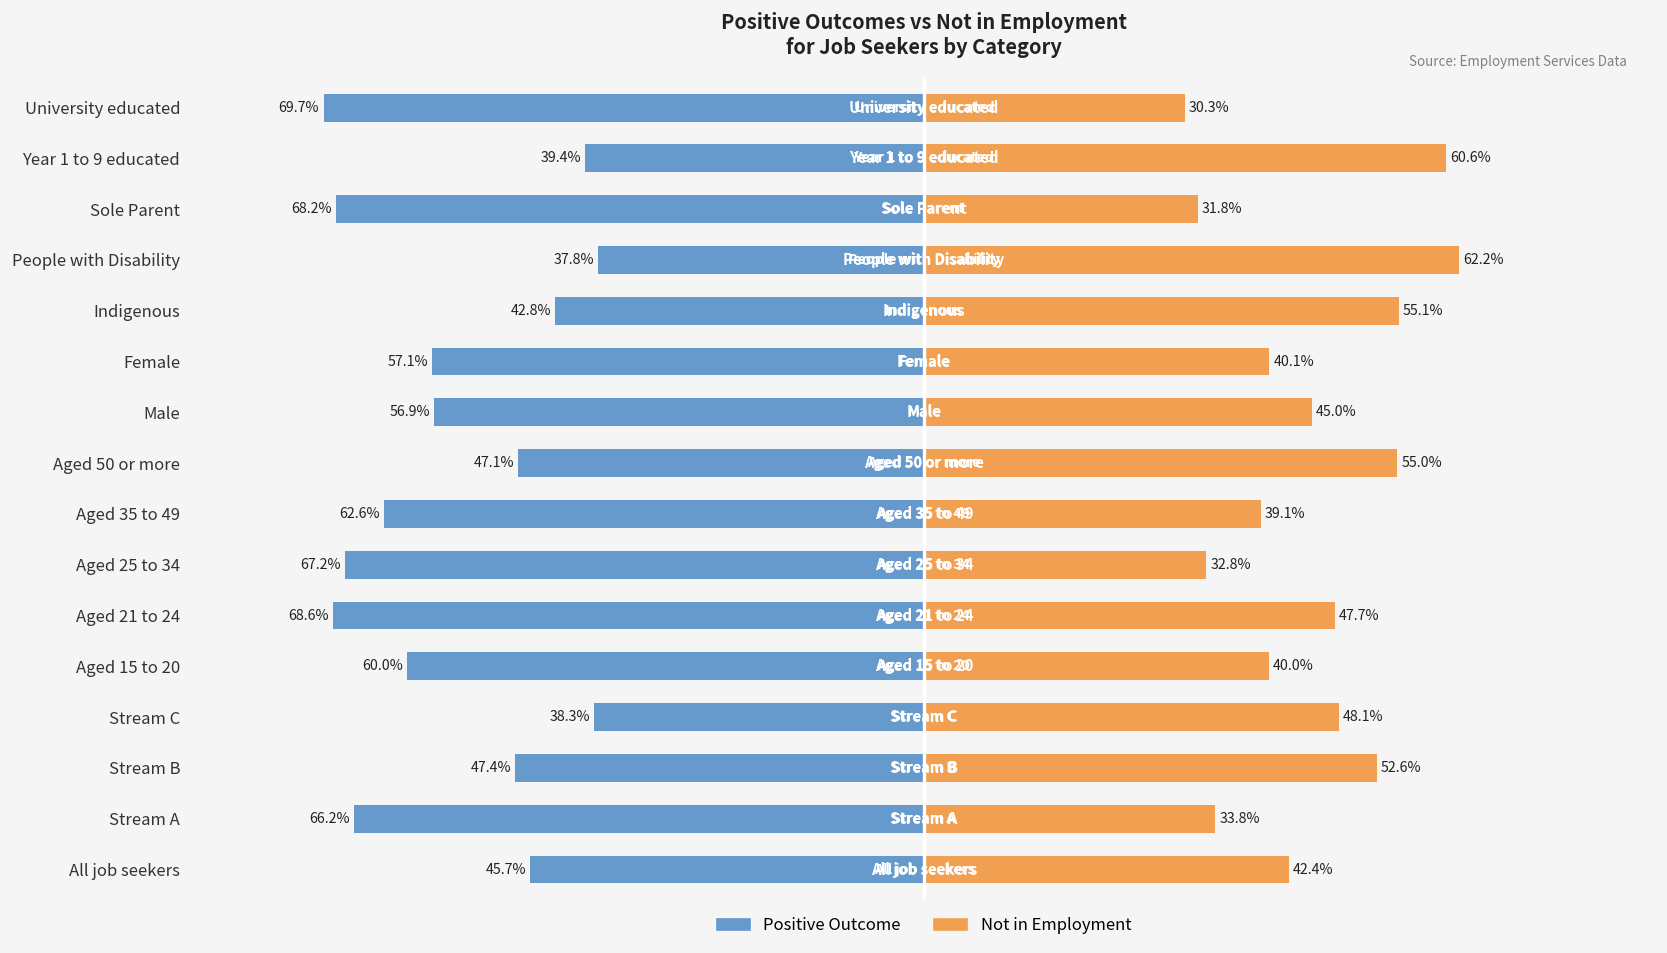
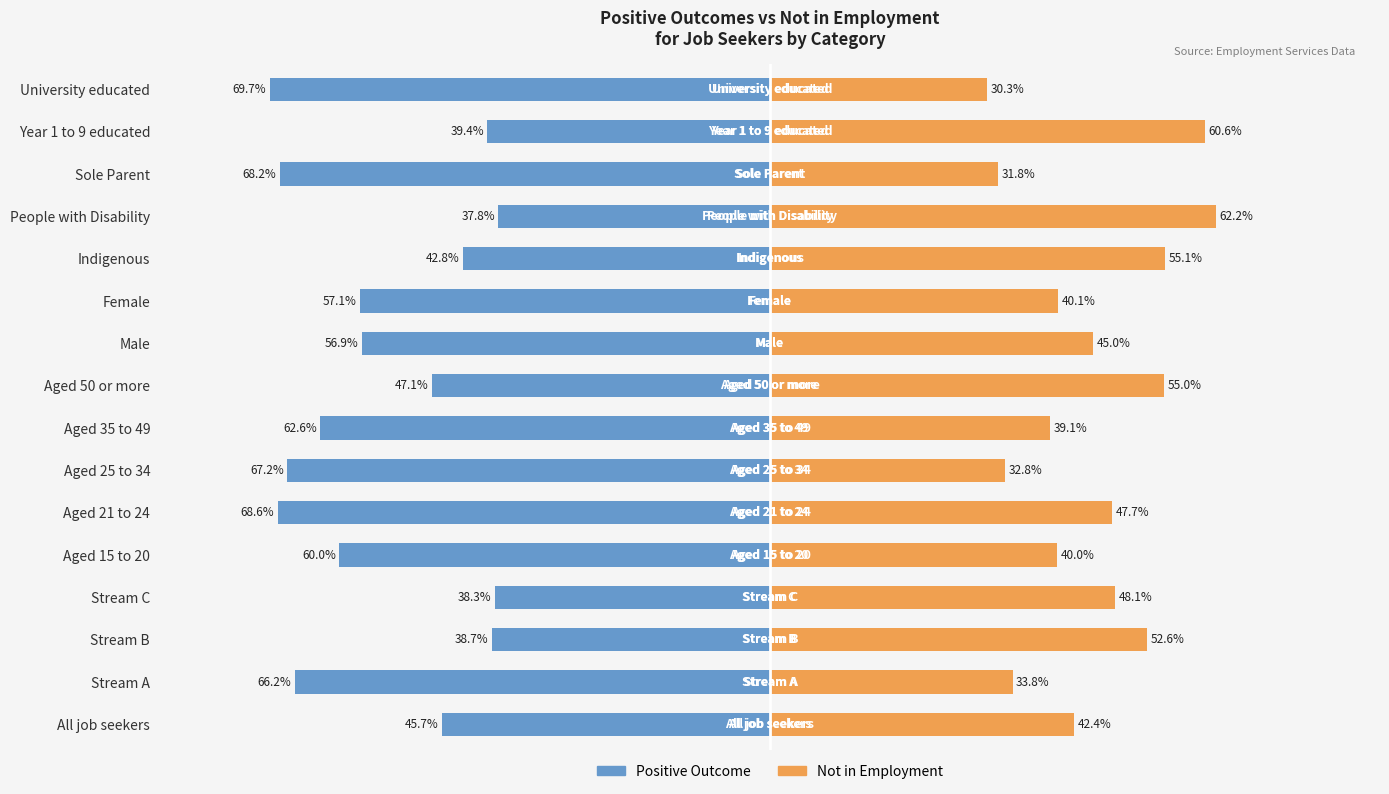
  {
    "Positive Outcome": {
-     "Stream B": "47.4%"
+     "Stream B": "38.7%"
    },
    "Not in Employment": {
      "University educated": "30.3%",
      "Year 1 to 9 educated": "60.6%",
      "Sole Parent": "31.8%",
      "People with Disability": "62.2%",
      "Indigenous": "55.1%",
      "Female": "40.1%",
      "Male": "45.0%",
      "Aged 50 or more": "55.0%",
      "Aged 35 to 49": "39.1%",
      "Aged 25 to 34": "32.8%",
      "Aged 21 to 24": "47.7%",
      "Aged 15 to 20": "40.0%",
      "Stream C": "48.1%",
      "Stream B": "52.6%",
      "Stream A": "33.8%",
      "All job seekers": "42.4%"
    }
  }
